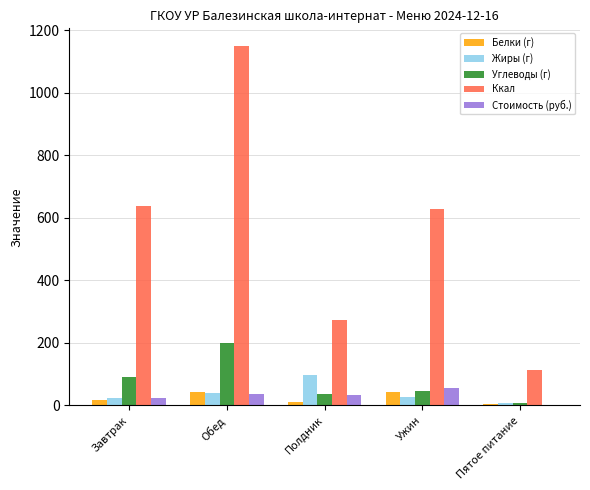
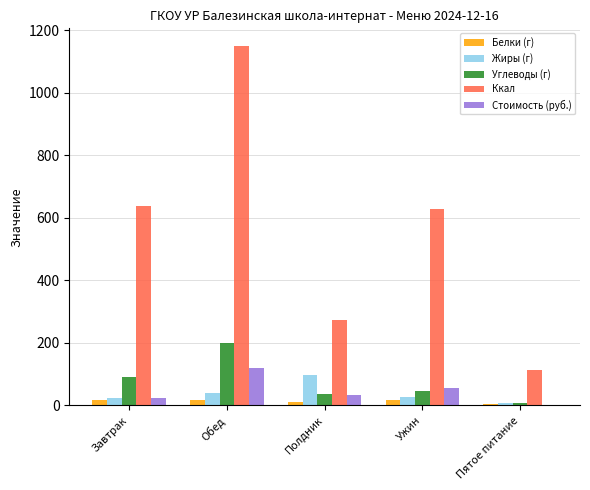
  {
    "Белки (г)": {
      "Завтрак": 20,
-     "Обед": 40,
+     "Обед": 20,
      "Полдник": 10,
-     "Ужин": 40
+     "Ужин": 20
    },
    "Жиры (г)": {
      "Завтрак": 20,
      "Обед": 40,
      "Полдник": 100,
      "Ужин": 30
    },
    "Углеводы (г)": {
      "Завтрак": 90,
      "Обед": 200,
      "Полдник": 40,
      "Ужин": 50,
      "Пятое питание": 10
    },
    "Ккал": {
      "Завтрак": 640,
      "Обед": 1150,
      "Полдник": 270,
      "Ужин": 630,
      "Пятое питание": 110
    },
    "Стоимость (руб.)": {
      "Завтрак": 20,
-     "Обед": 40,
+     "Обед": 120,
      "Полдник": 30,
      "Ужин": 60,
      "Пятое питание": 0
    }
  }
